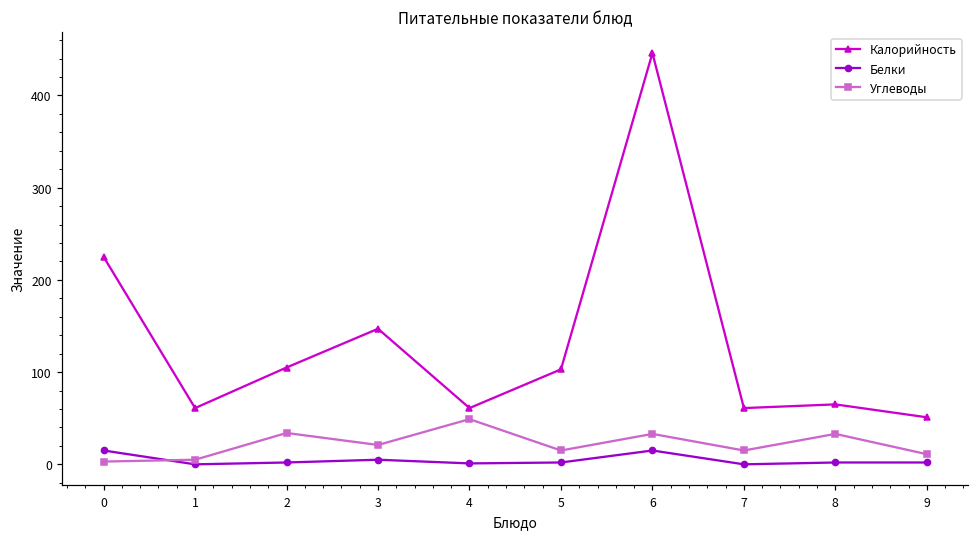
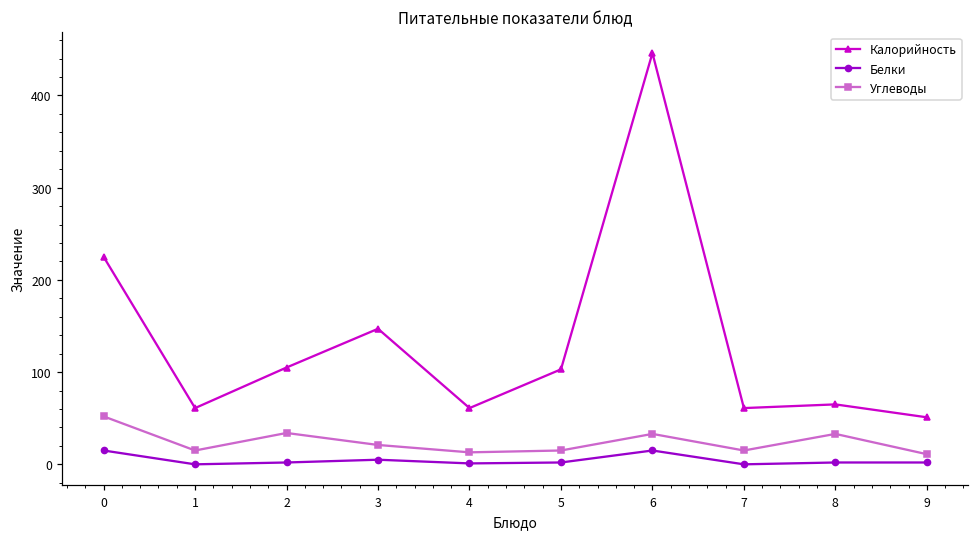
  {
    "Углеводы": {
-     "0": 0,
-     "1": 10,
+     "0": 50,
+     "1": 20,
      "2": 30,
      "3": 20,
-     "4": 50,
+     "4": 10,
      "5": 20,
      "6": 30,
      "7": 20,
      "8": 30,
      "9": 10
    }
  }
